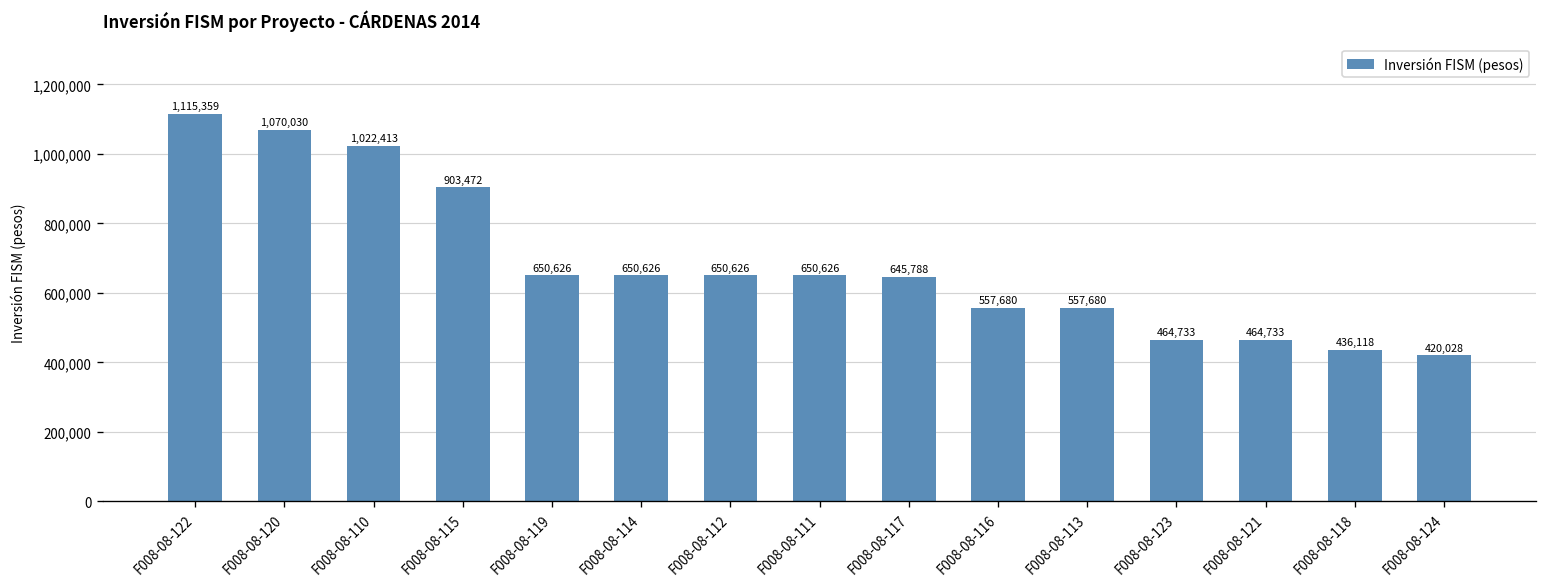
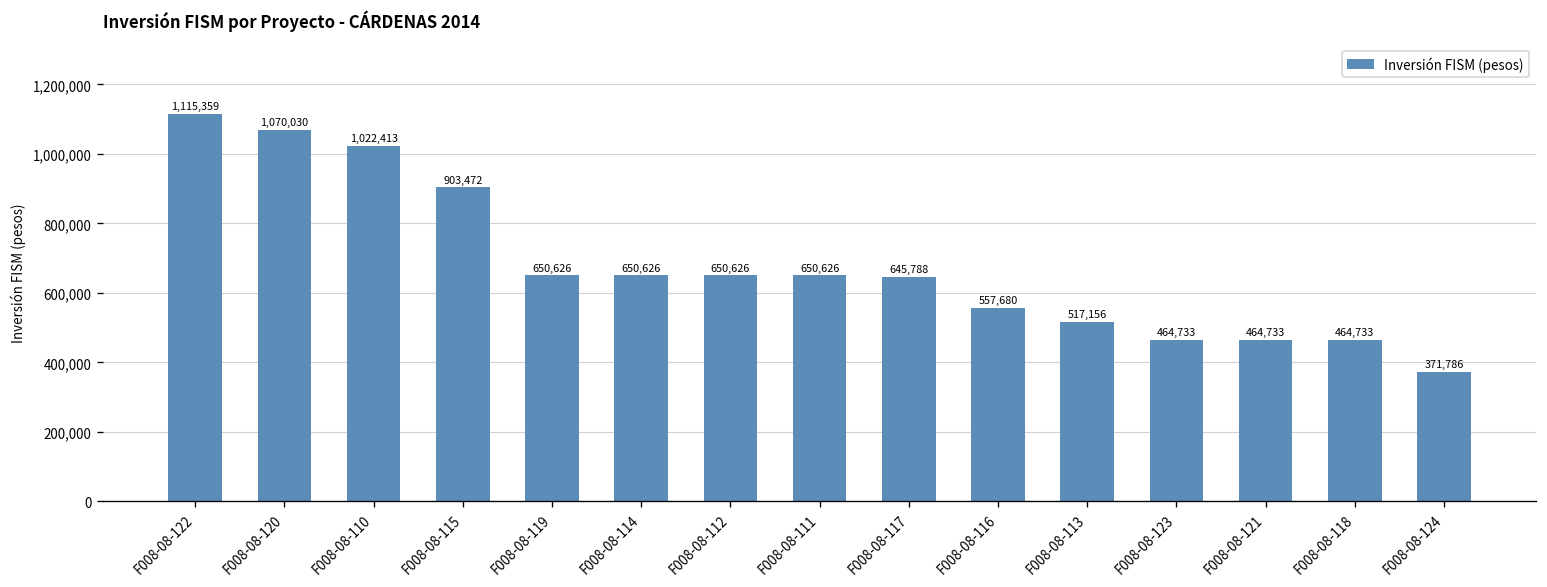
  {
    "F008-08-122": "1,115,359",
    "F008-08-120": "1,070,030",
    "F008-08-110": "1,022,413",
    "F008-08-115": "903,472",
    "F008-08-119": "650,626",
    "F008-08-114": "650,626",
    "F008-08-112": "650,626",
    "F008-08-111": "650,626",
    "F008-08-117": "645,788",
    "F008-08-116": "557,680",
-   "F008-08-113": "557,680",
+   "F008-08-113": "517,156",
    "F008-08-123": "464,733",
    "F008-08-121": "464,733",
-   "F008-08-118": "436,118",
-   "F008-08-124": "420,028"
+   "F008-08-118": "464,733",
+   "F008-08-124": "371,786"
  }
